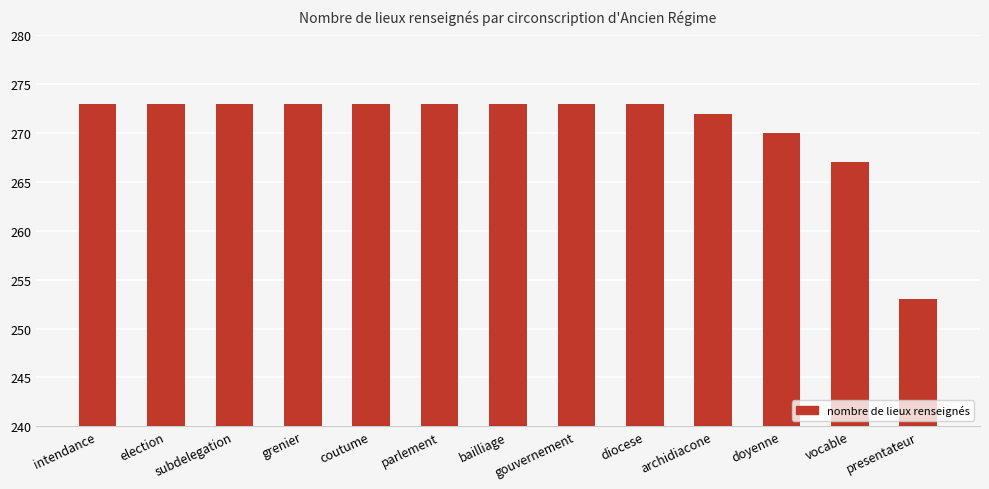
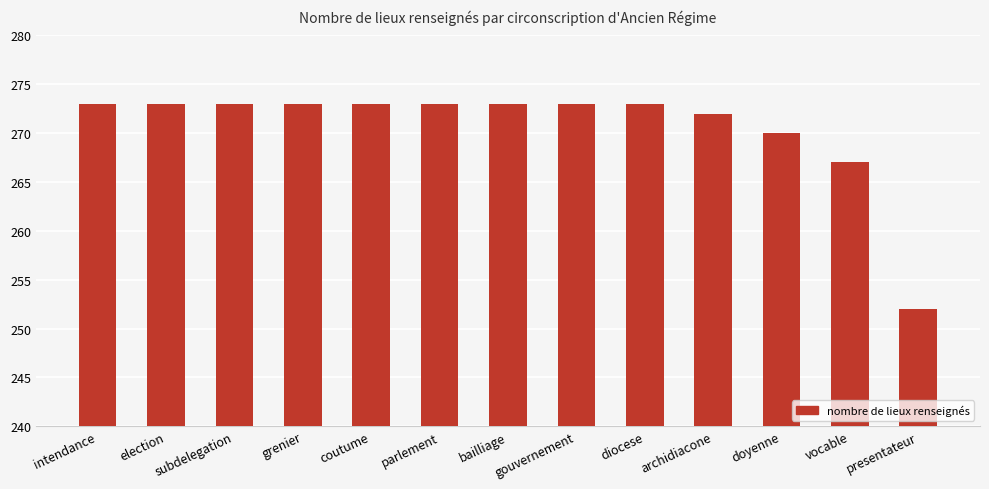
  {
    "intendance": 273,
    "election": 273,
    "subdelegation": 273,
    "grenier": 273,
    "coutume": 273,
    "parlement": 273,
    "bailliage": 273,
    "gouvernement": 273,
    "diocese": 273,
    "archidiacone": 272,
    "doyenne": 270,
    "vocable": 267,
-   "presentateur": 253
+   "presentateur": 252
  }
